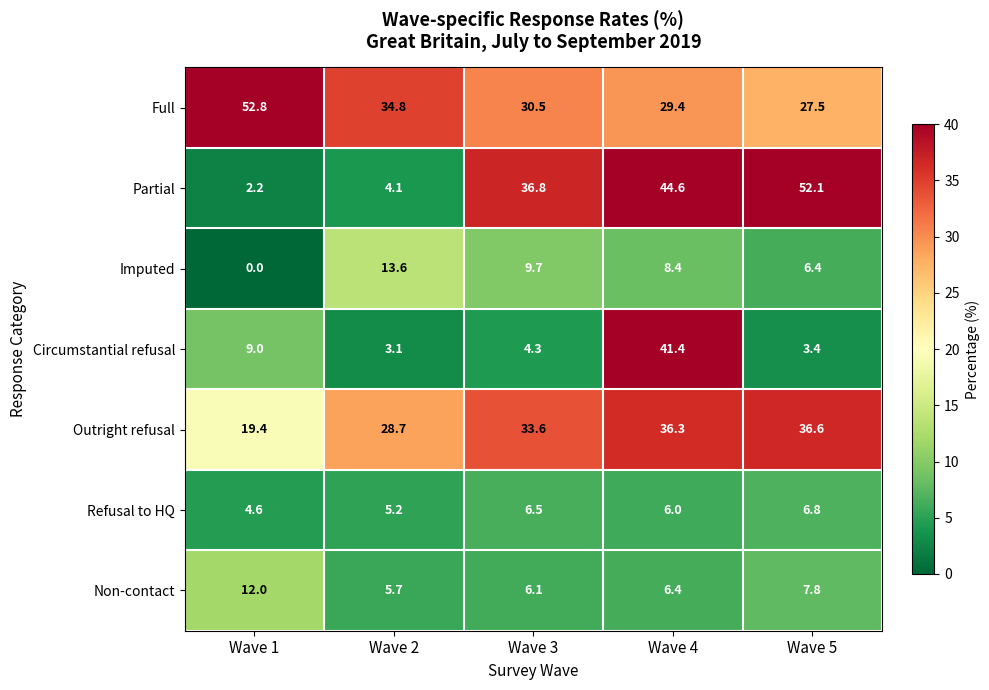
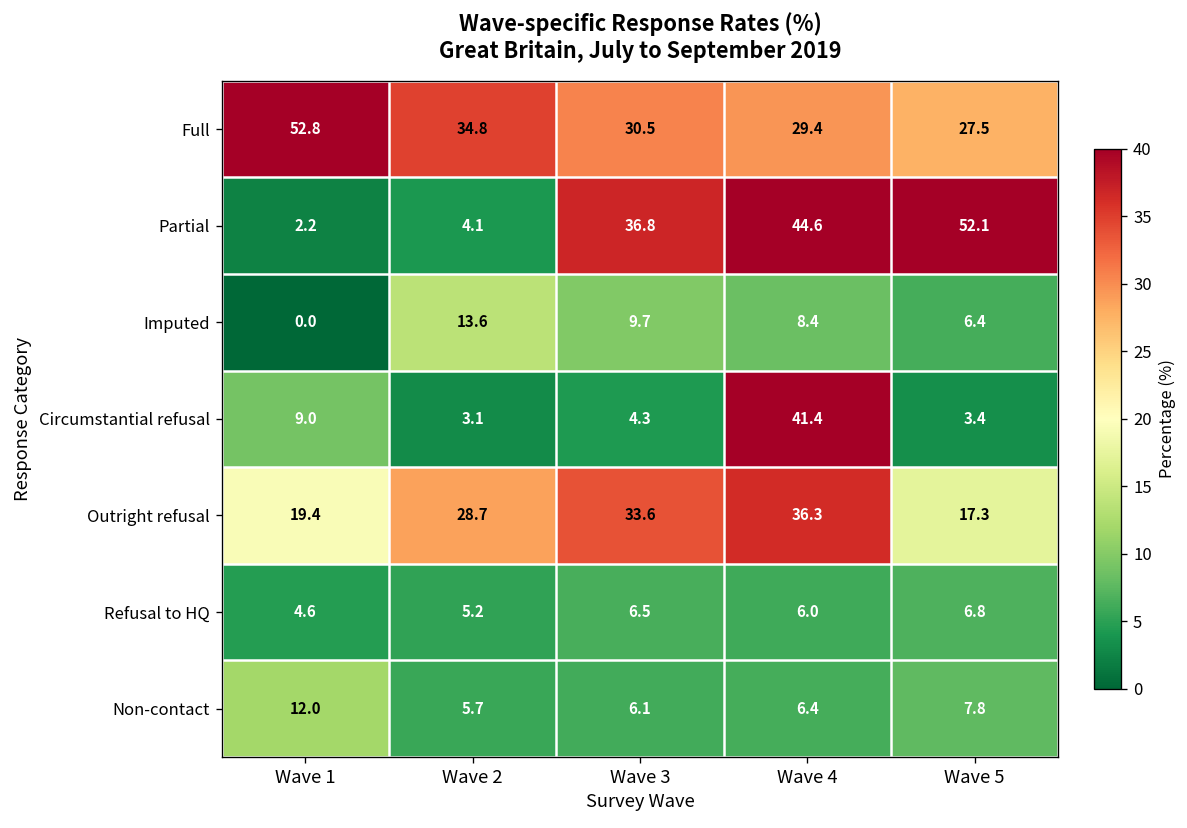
  {
    "Full": {
      "Wave 1": 52.8,
      "Wave 2": 34.8,
      "Wave 3": 30.5,
      "Wave 4": 29.4,
      "Wave 5": 27.5
    },
    "Partial": {
      "Wave 1": 2.2,
      "Wave 2": 4.1,
      "Wave 3": 36.8,
      "Wave 4": 44.6,
      "Wave 5": 52.1
    },
    "Imputed": {
      "Wave 1": 0.0,
      "Wave 2": 13.6,
      "Wave 3": 9.7,
      "Wave 4": 8.4,
      "Wave 5": 6.4
    },
    "Circumstantial refusal": {
      "Wave 1": 9.0,
      "Wave 2": 3.1,
      "Wave 3": 4.3,
      "Wave 4": 41.4,
      "Wave 5": 3.4
    },
    "Outright refusal": {
      "Wave 1": 19.4,
      "Wave 2": 28.7,
      "Wave 3": 33.6,
      "Wave 4": 36.3,
-     "Wave 5": 36.6
+     "Wave 5": 17.3
    },
    "Refusal to HQ": {
      "Wave 1": 4.6,
      "Wave 2": 5.2,
      "Wave 3": 6.5,
      "Wave 4": 6.0,
      "Wave 5": 6.8
    },
    "Non-contact": {
      "Wave 1": 12.0,
      "Wave 2": 5.7,
      "Wave 3": 6.1,
      "Wave 4": 6.4,
      "Wave 5": 7.8
    }
  }
